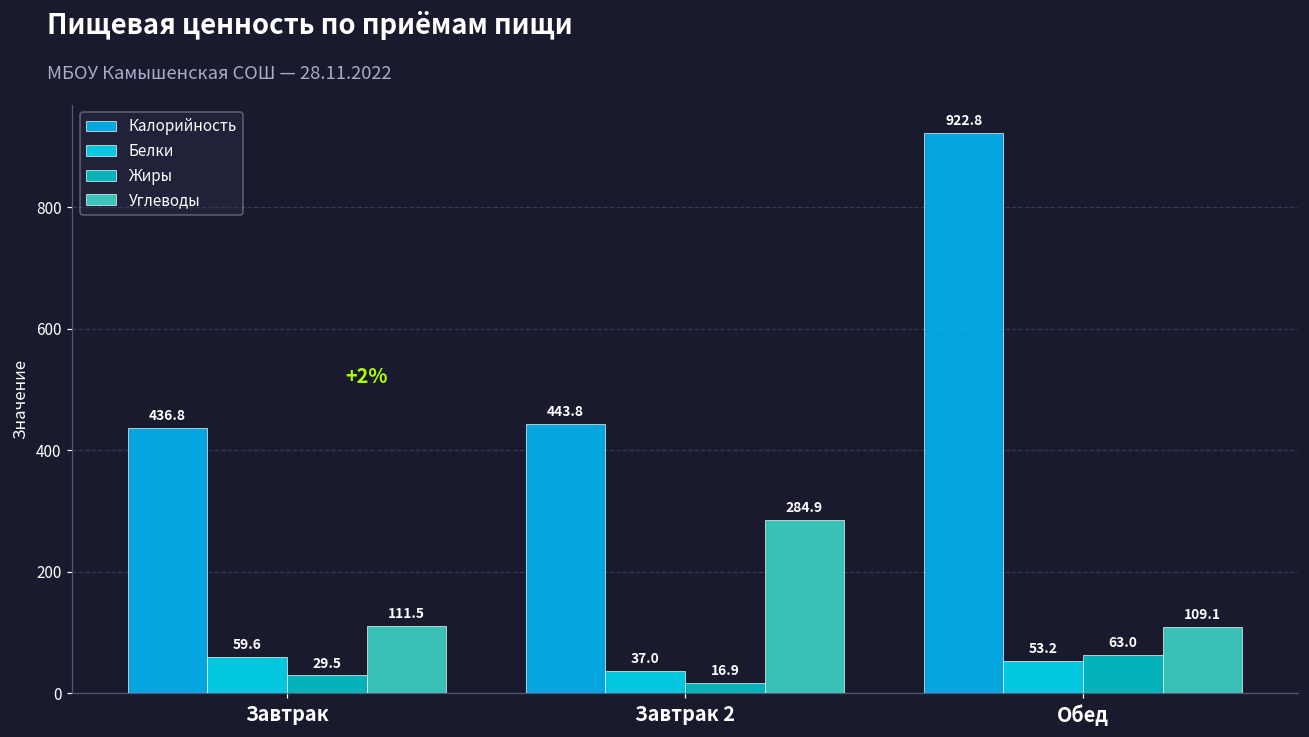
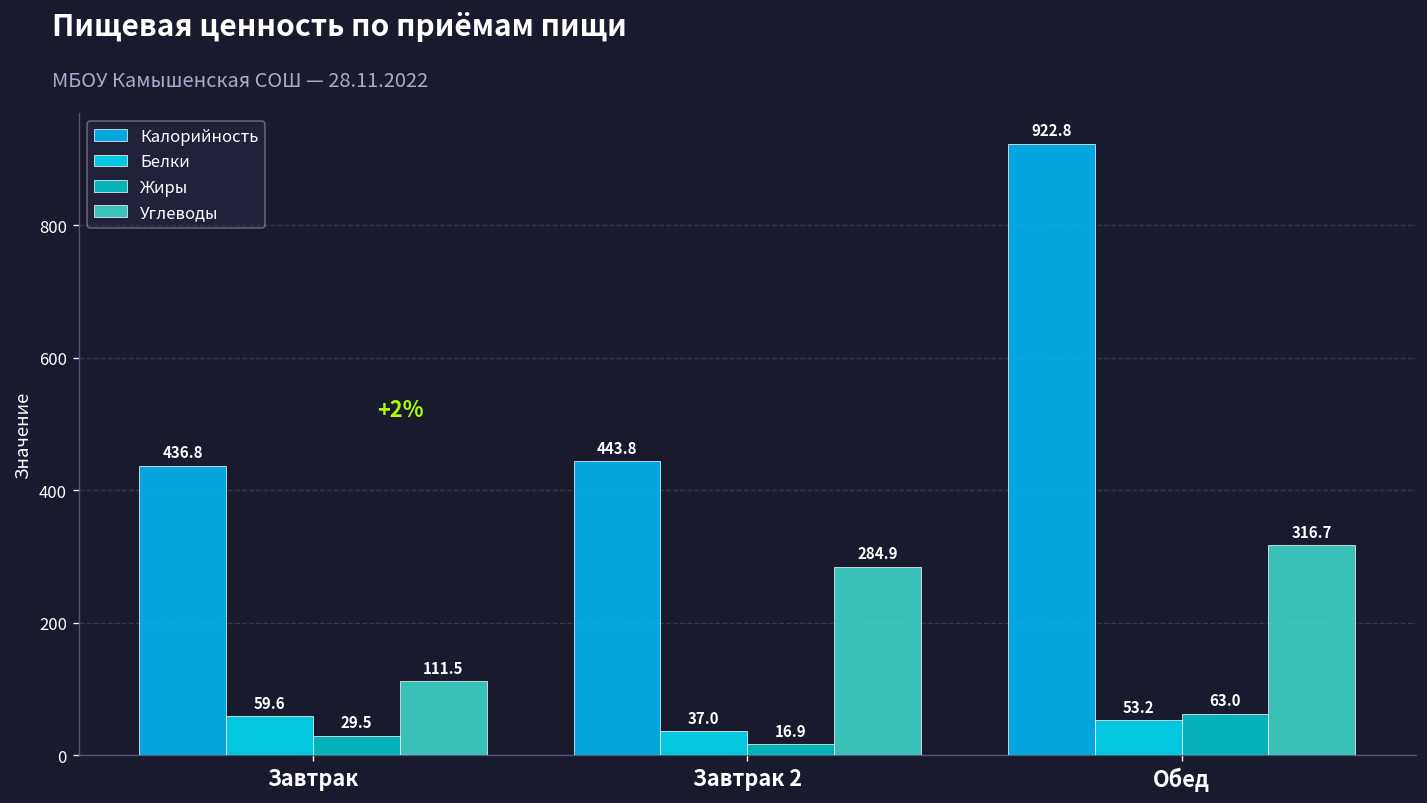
  {
    "Углеводы": {
      "Завтрак": 111.5,
      "Завтрак 2": 284.9,
-     "Обед": 109.1
+     "Обед": 316.7
    }
  }
